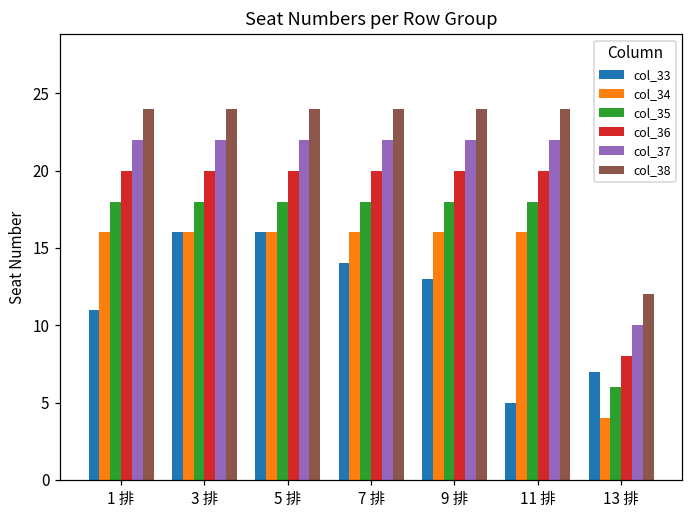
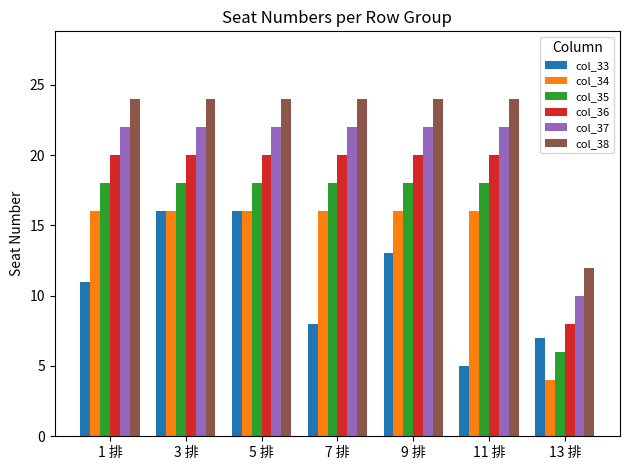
  {
    "col_33": {
      "1 排": 11,
      "3 排": 16,
      "5 排": 16,
-     "7 排": 14,
+     "7 排": 8,
      "9 排": 13,
      "11 排": 5,
      "13 排": 7
    },
    "col_34": {
      "1 排": 16,
      "3 排": 16,
      "5 排": 16,
      "7 排": 16,
      "9 排": 16,
      "11 排": 16,
      "13 排": 4
    },
    "col_35": {
      "1 排": 18,
      "3 排": 18,
      "5 排": 18,
      "7 排": 18,
      "9 排": 18,
      "11 排": 18,
      "13 排": 6
    },
    "col_36": {
      "1 排": 20,
      "3 排": 20,
      "5 排": 20,
      "7 排": 20,
      "9 排": 20,
      "11 排": 20,
      "13 排": 8
    },
    "col_37": {
      "1 排": 22,
      "3 排": 22,
      "5 排": 22,
      "7 排": 22,
      "9 排": 22,
      "11 排": 22,
      "13 排": 10
    },
    "col_38": {
      "1 排": 24,
      "3 排": 24,
      "5 排": 24,
      "7 排": 24,
      "9 排": 24,
      "11 排": 24,
      "13 排": 12
    }
  }
